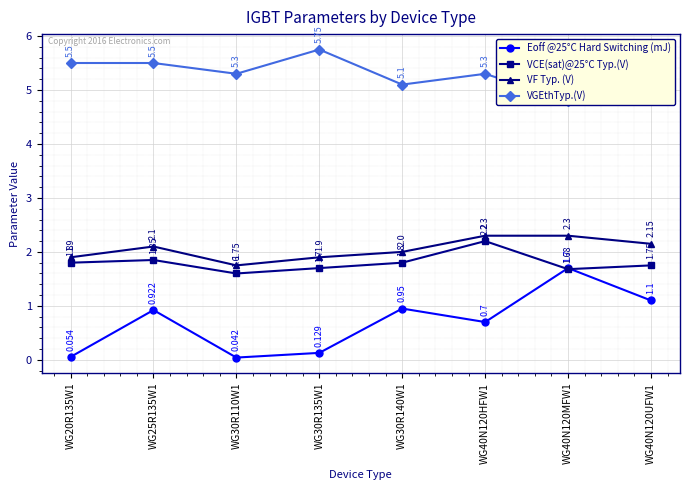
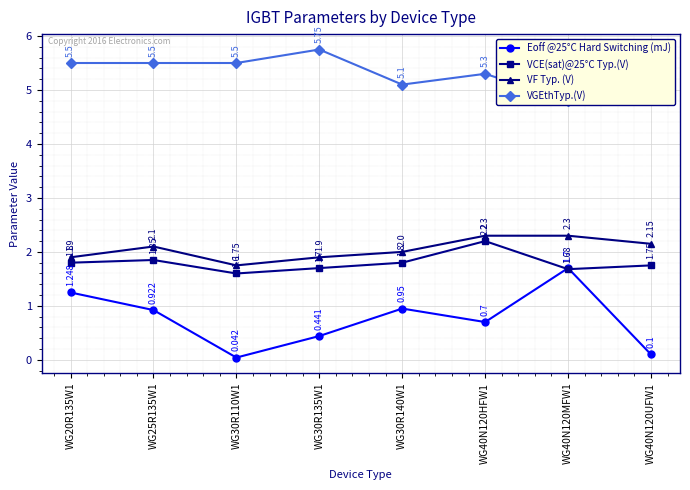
  {
    "Eoff @25°C Hard Switching (mJ)": {
-     "WG20R135W1": 0.054,
+     "WG20R135W1": 1.248,
      "WG25R135W1": 0.922,
      "WG30R110W1": 0.042,
-     "WG30R135W1": 0.129,
+     "WG30R135W1": 0.441,
      "WG30R140W1": 0.95,
      "WG40N120HFW1": 0.7,
-     "WG40N120UFW1": 1.1
+     "WG40N120UFW1": 0.1
    },
    "VGEthTyp.(V)": {
-     "WG30R110W1": 5.3,
+     "WG30R110W1": 5.5,
      "WG30R135W1": 5.75,
      "WG30R140W1": 5.1,
      "WG40N120HFW1": 5.3
    }
  }
